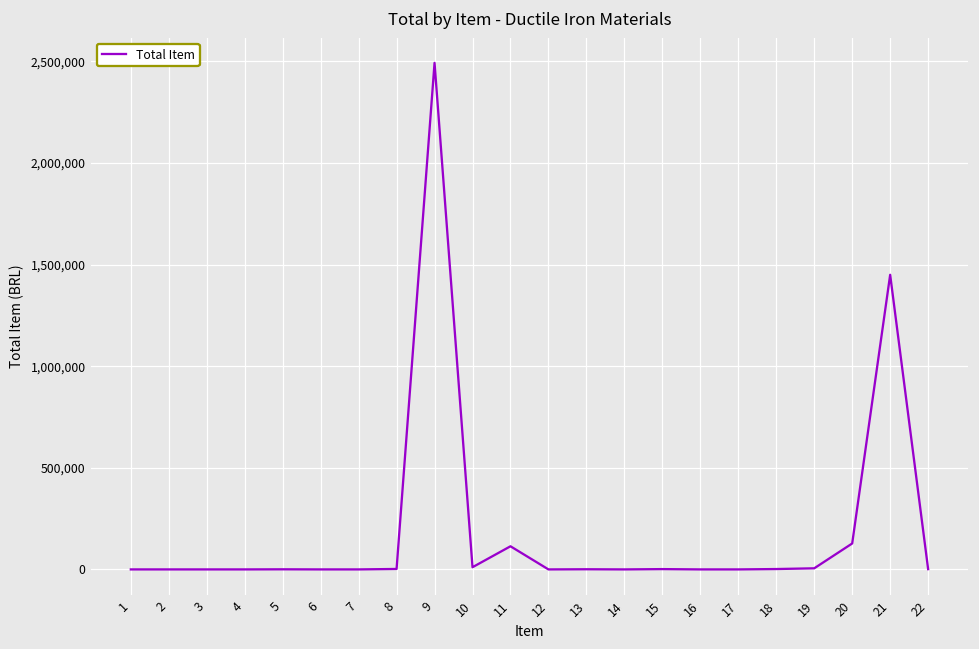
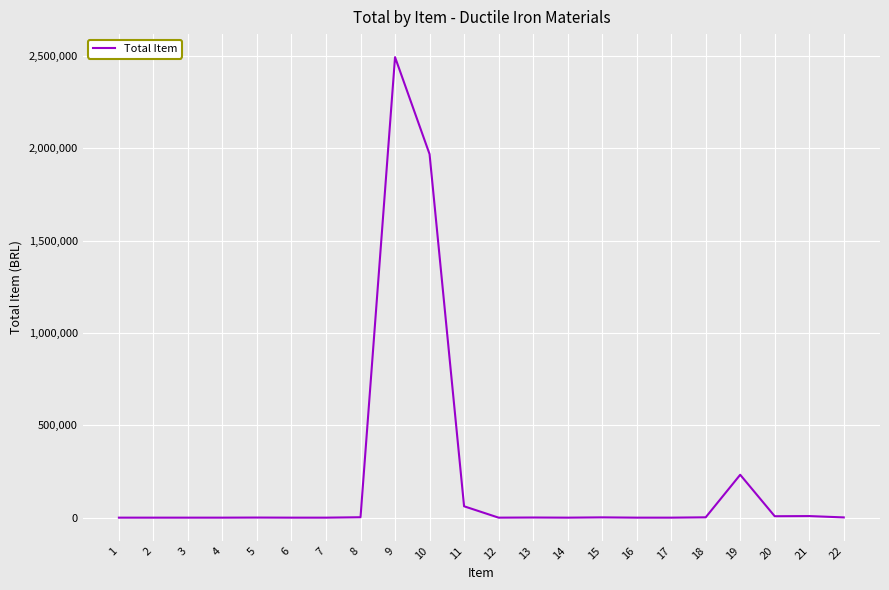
  {
    "1": "0",
    "2": "0",
    "3": "0",
    "4": "0",
    "5": "0",
    "6": "0",
    "7": "0",
    "8": "0",
    "9": "2,490,000",
-   "10": "10,000",
-   "11": "110,000",
+   "10": "1,970,000",
+   "11": "60,000",
    "12": "0",
    "13": "0",
    "14": "0",
    "15": "0",
    "16": "0",
    "17": "0",
    "18": "0",
-   "19": "10,000",
-   "20": "130,000",
-   "21": "1,450,000",
+   "19": "230,000",
+   "20": "10,000",
+   "21": "10,000",
    "22": "0"
  }
